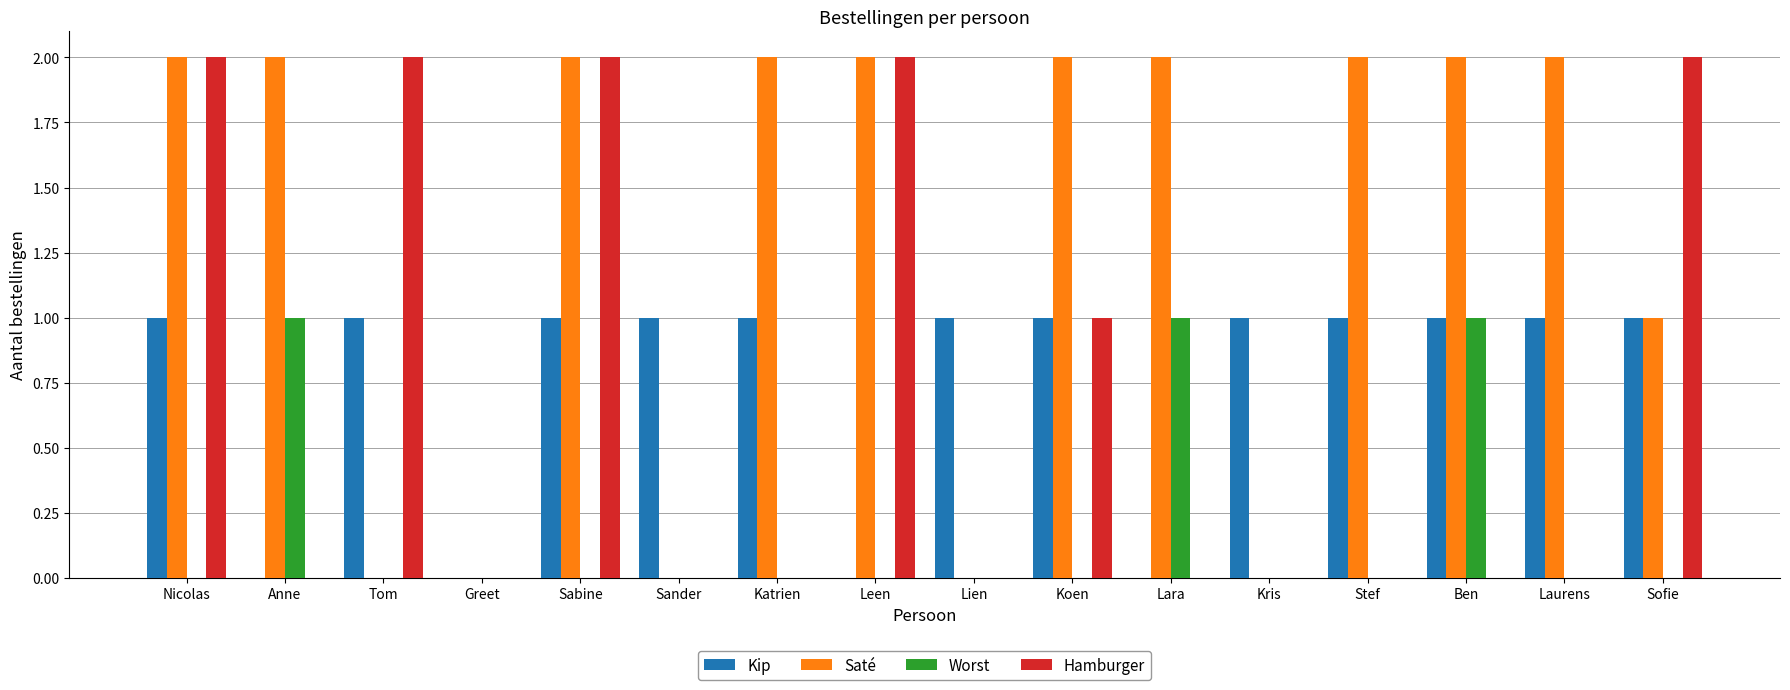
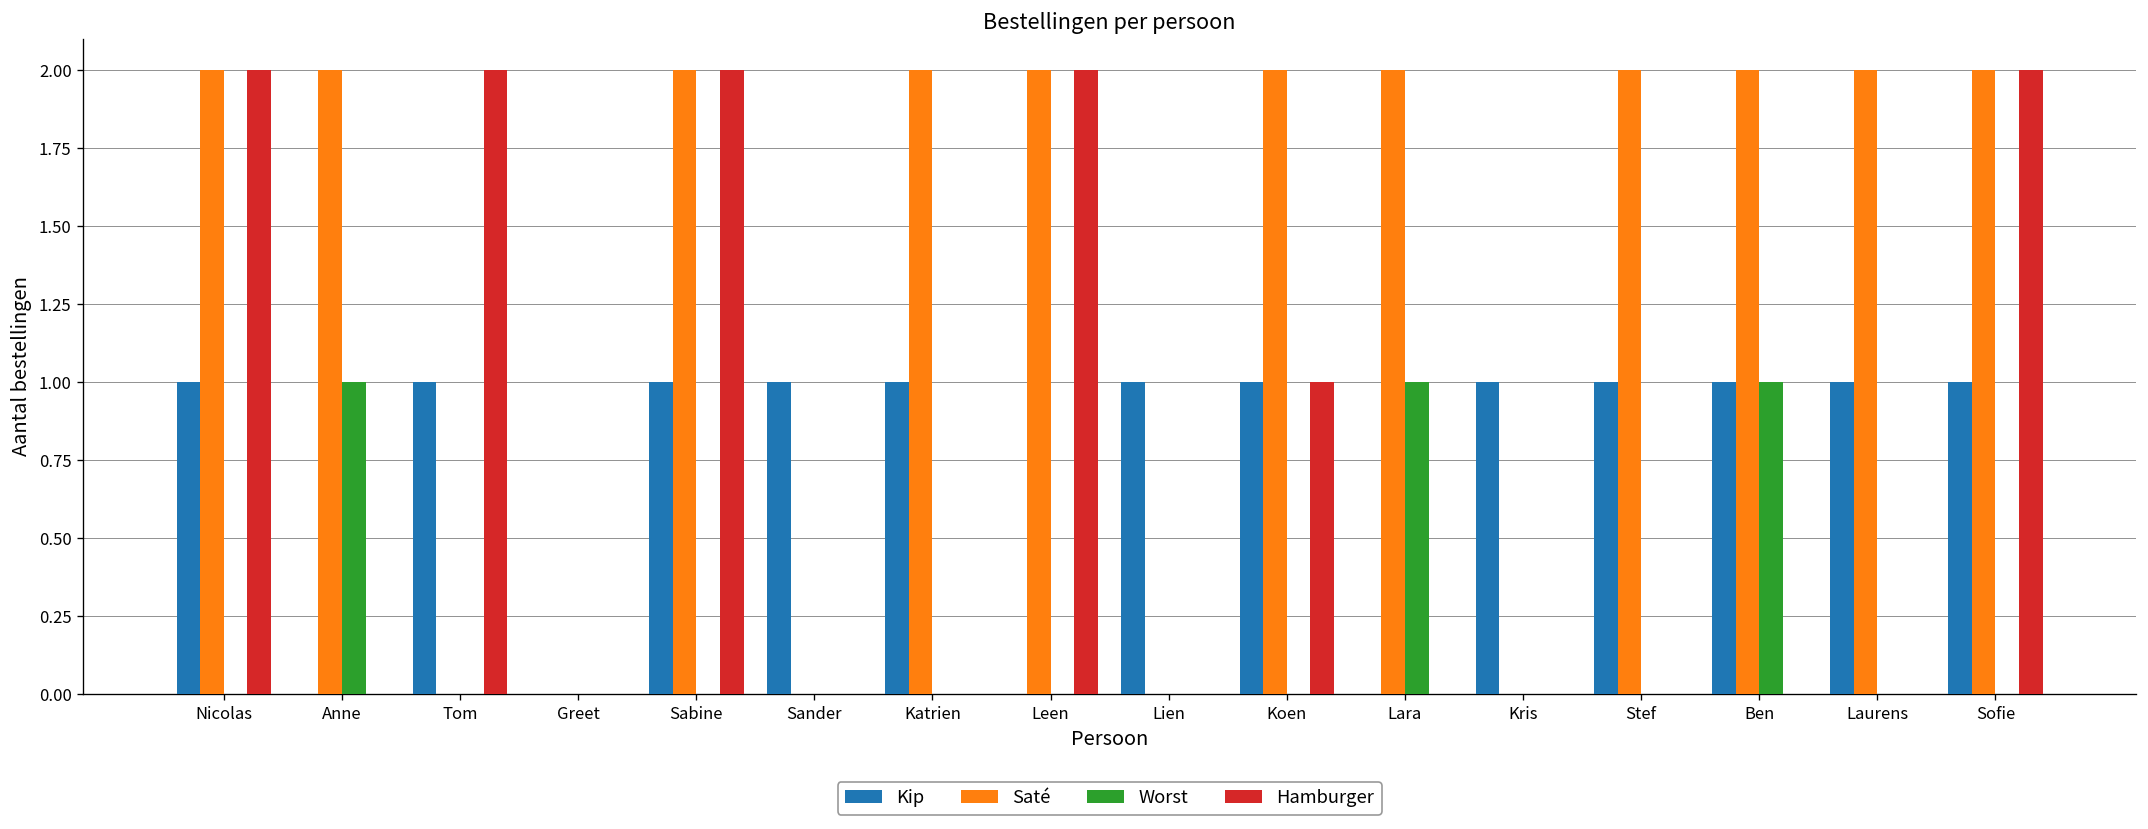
  {
    "Kip": {
      "Nicolas": 1,
      "Anne": 0,
      "Tom": 1,
      "Greet": 0,
      "Sabine": 1,
      "Sander": 1,
      "Katrien": 1,
      "Leen": 0,
      "Lien": 1,
      "Koen": 1,
      "Lara": 0,
      "Kris": 1,
      "Stef": 1,
      "Ben": 1,
      "Laurens": 1,
      "Sofie": 1
    },
    "Saté": {
      "Nicolas": 2,
      "Anne": 2,
      "Tom": 0,
      "Greet": 0,
      "Sabine": 2,
      "Sander": 0,
      "Katrien": 2,
      "Leen": 2,
      "Lien": 0,
      "Koen": 2,
      "Lara": 2,
      "Kris": 0,
      "Stef": 2,
      "Ben": 2,
      "Laurens": 2,
-     "Sofie": 1
+     "Sofie": 2
    },
    "Worst": {
      "Nicolas": 0,
      "Anne": 1,
      "Tom": 0,
      "Greet": 0,
      "Sabine": 0,
      "Sander": 0,
      "Katrien": 0,
      "Leen": 0,
      "Lien": 0,
      "Koen": 0,
      "Lara": 1,
      "Kris": 0,
      "Stef": 0,
      "Ben": 1,
      "Laurens": 0,
      "Sofie": 0
    },
    "Hamburger": {
      "Nicolas": 2,
      "Anne": 0,
      "Tom": 2,
      "Greet": 0,
      "Sabine": 2,
      "Sander": 0,
      "Katrien": 0,
      "Leen": 2,
      "Lien": 0,
      "Koen": 1,
      "Lara": 0,
      "Kris": 0,
      "Stef": 0,
      "Ben": 0,
      "Laurens": 0,
      "Sofie": 2
    }
  }
